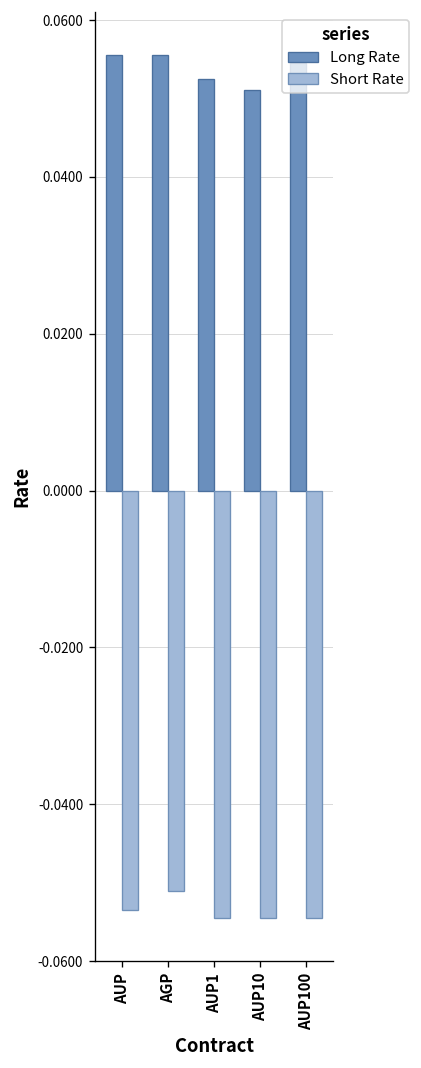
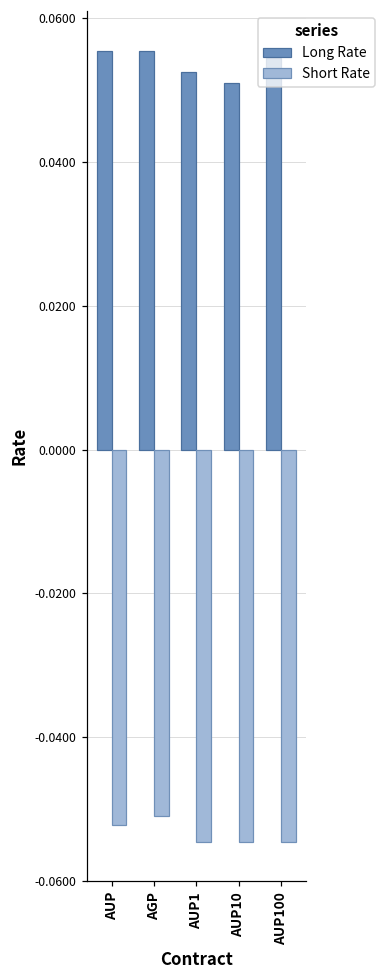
  {
    "Long Rate": {
      "AUP": 0.056,
      "AGP": 0.056,
      "AUP1": 0.053,
      "AUP10": 0.051
    },
    "Short Rate": {
-     "AUP": -0.054,
+     "AUP": -0.052,
      "AGP": -0.051,
      "AUP1": -0.055,
      "AUP10": -0.055,
      "AUP100": -0.055
    }
  }
